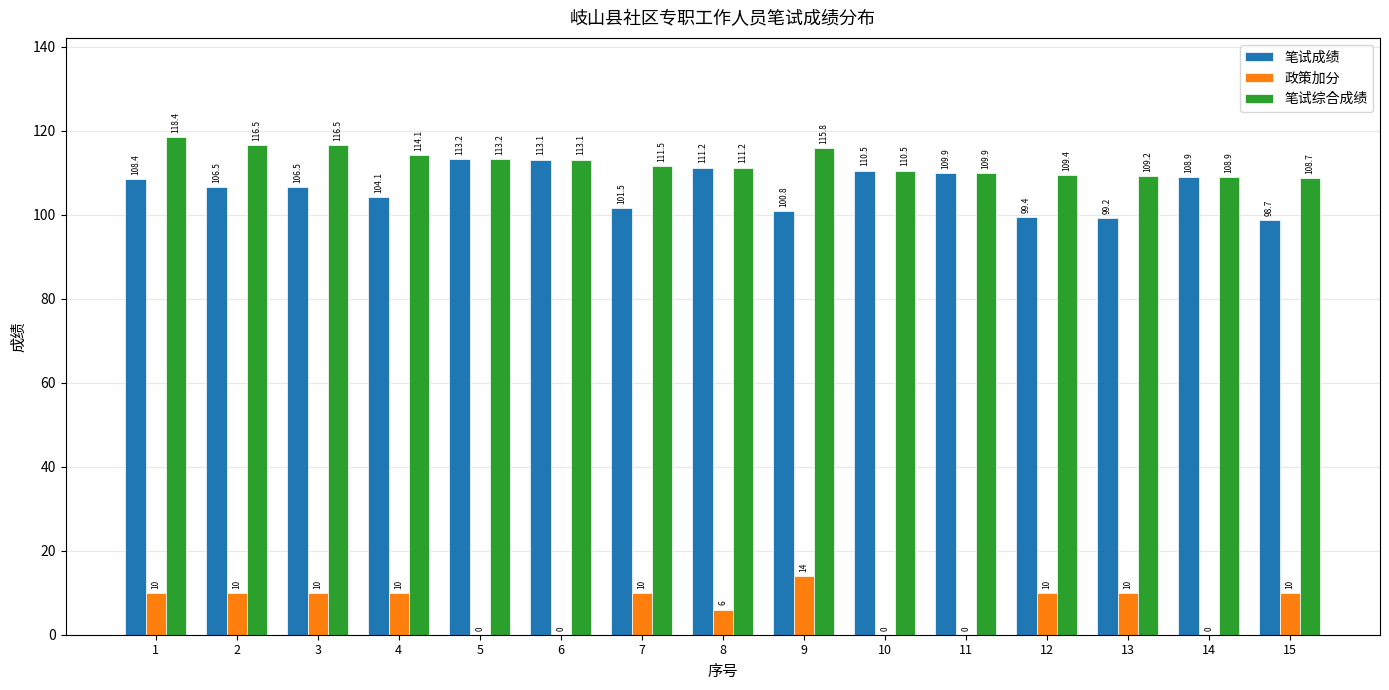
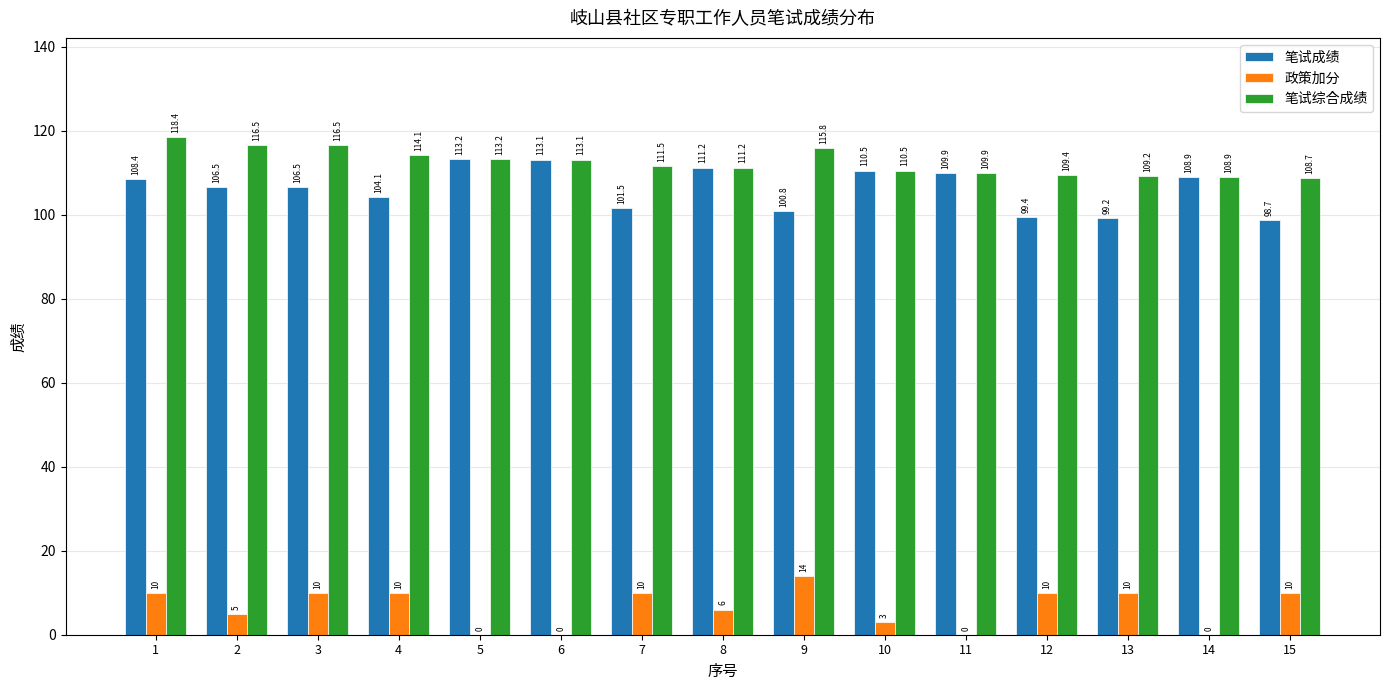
  {
    "笔试成绩": {
      "1": 108.4,
      "2": 106.5,
      "3": 106.5,
      "4": 104.1,
      "5": 113.2,
      "6": 113.1,
      "7": 101.5,
      "8": 111.2,
      "9": 100.8,
      "10": 110.5,
      "11": 109.9,
      "12": 99.4,
      "13": 99.2,
      "14": 108.9,
      "15": 98.7
    },
    "政策加分": {
      "1": 10,
-     "2": 10,
+     "2": 5,
      "3": 10,
      "4": 10,
      "5": 0,
      "6": 0,
      "7": 10,
      "8": 6,
      "9": 14,
-     "10": 0,
+     "10": 3,
      "11": 0,
      "12": 10,
      "13": 10,
      "14": 0,
      "15": 10
    },
    "笔试综合成绩": {
      "1": 118.4,
      "2": 116.5,
      "3": 116.5,
      "4": 114.1,
      "5": 113.2,
      "6": 113.1,
      "7": 111.5,
      "8": 111.2,
      "9": 115.8,
      "10": 110.5,
      "11": 109.9,
      "12": 109.4,
      "13": 109.2,
      "14": 108.9,
      "15": 108.7
    }
  }
